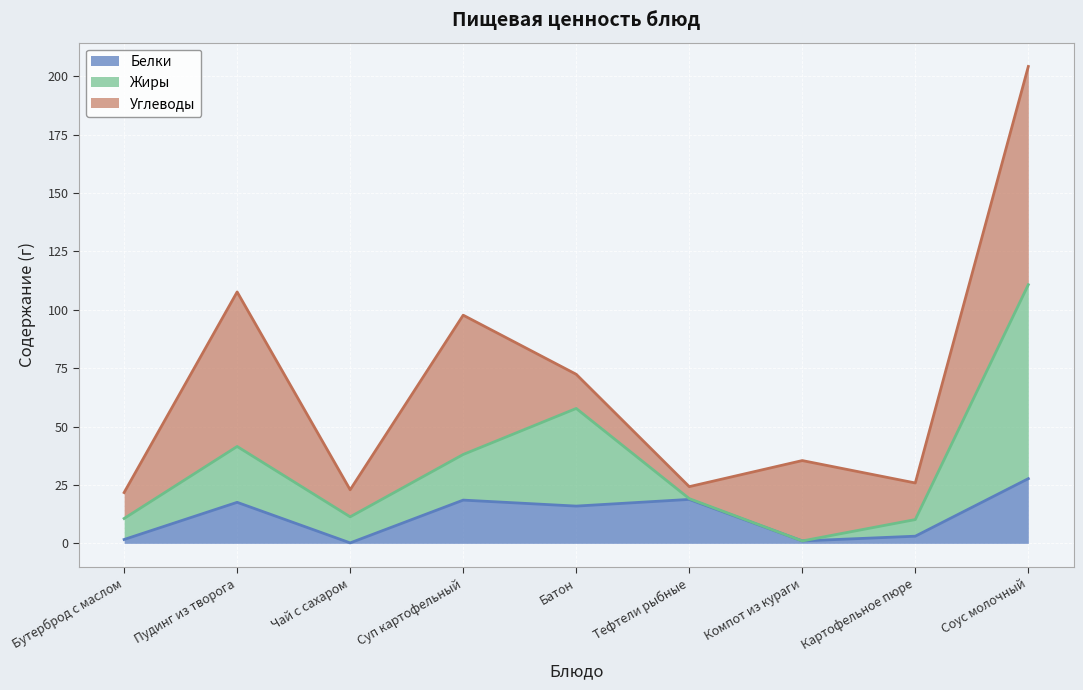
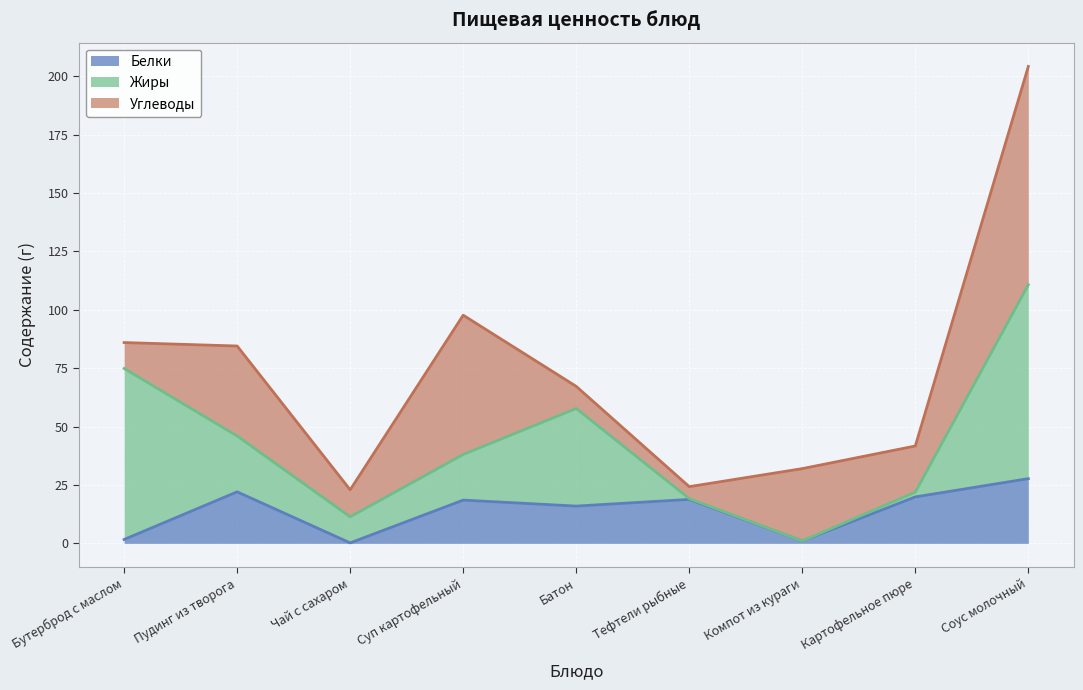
  {
    "Белки": {
      "Бутерброд с маслом": 2,
-     "Пудинг из творога": 18,
+     "Пудинг из творога": 22,
      "Чай с сахаром": 0,
      "Суп картофельный": 19,
      "Батон": 16,
-     "Картофельное пюре": 3,
+     "Картофельное пюре": 20,
      "Соус молочный": 28
    },
    "Жиры": {
-     "Бутерброд с маслом": 9,
+     "Бутерброд с маслом": 73,
      "Пудинг из творога": 24,
      "Чай с сахаром": 11,
      "Суп картофельный": 20,
      "Батон": 42,
-     "Картофельное пюре": 7,
+     "Картофельное пюре": 2,
      "Соус молочный": 83
    },
    "Углеводы": {
      "Бутерброд с маслом": 11,
-     "Пудинг из творога": 66,
+     "Пудинг из творога": 39,
      "Чай с сахаром": 12,
      "Суп картофельный": 60,
-     "Батон": 15,
+     "Батон": 9,
      "Тефтели рыбные": 5,
-     "Компот из кураги": 34,
-     "Картофельное пюре": 16,
+     "Компот из кураги": 31,
+     "Картофельное пюре": 20,
      "Соус молочный": 93
    }
  }
